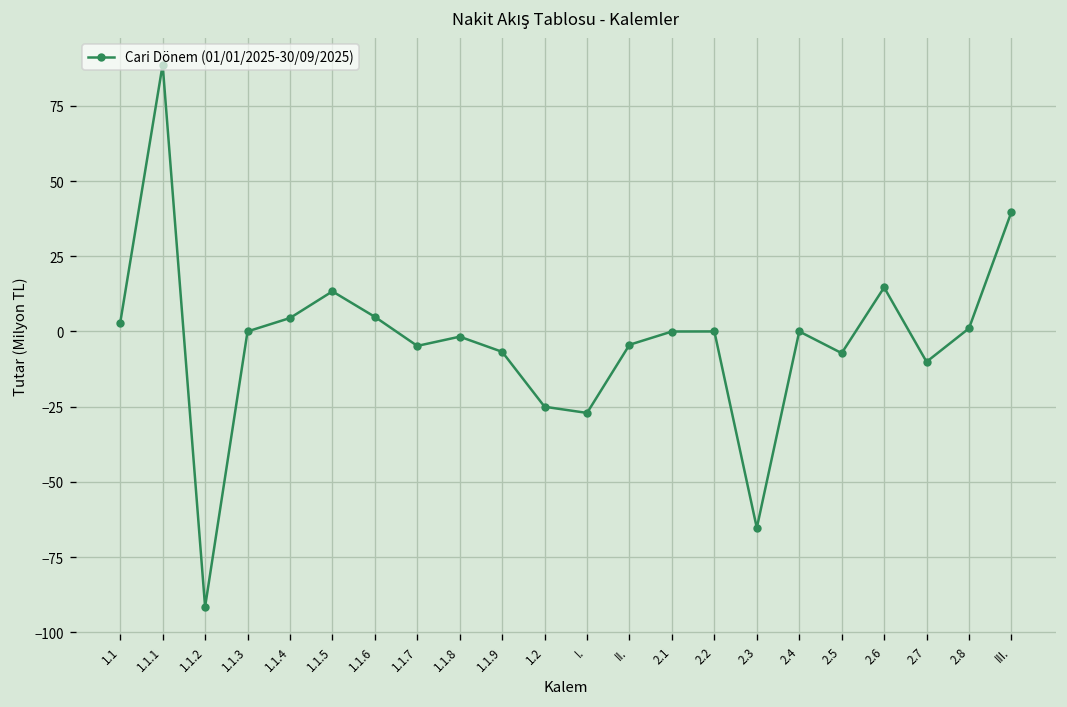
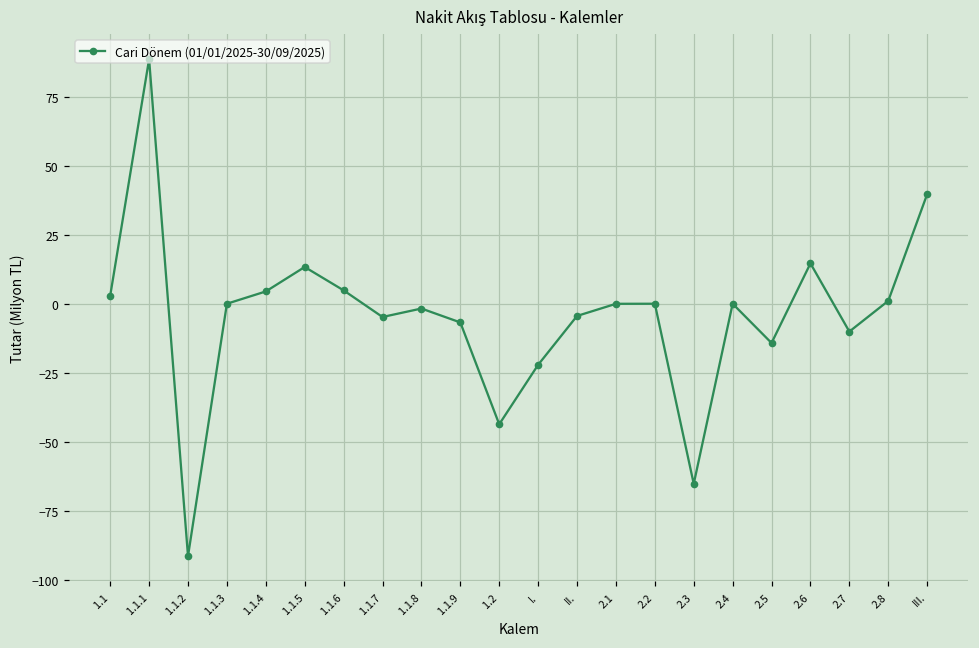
  {
    "1.1": 3,
    "1.1.2": -92,
    "1.1.3": 0,
    "1.1.4": 4,
    "1.1.5": 13,
    "1.1.6": 5,
    "1.1.7": -5,
    "1.1.8": -2,
    "1.1.9": -7,
-   "1.2": -25,
-   "I.": -27,
+   "1.2": -44,
+   "I.": -22,
    "II.": -4,
    "2.1": 0,
    "2.2": 0,
    "2.3": -65,
    "2.4": 0,
-   "2.5": -7,
+   "2.5": -14,
    "2.6": 15,
    "2.7": -10,
    "2.8": 1,
    "III.": 40
  }
